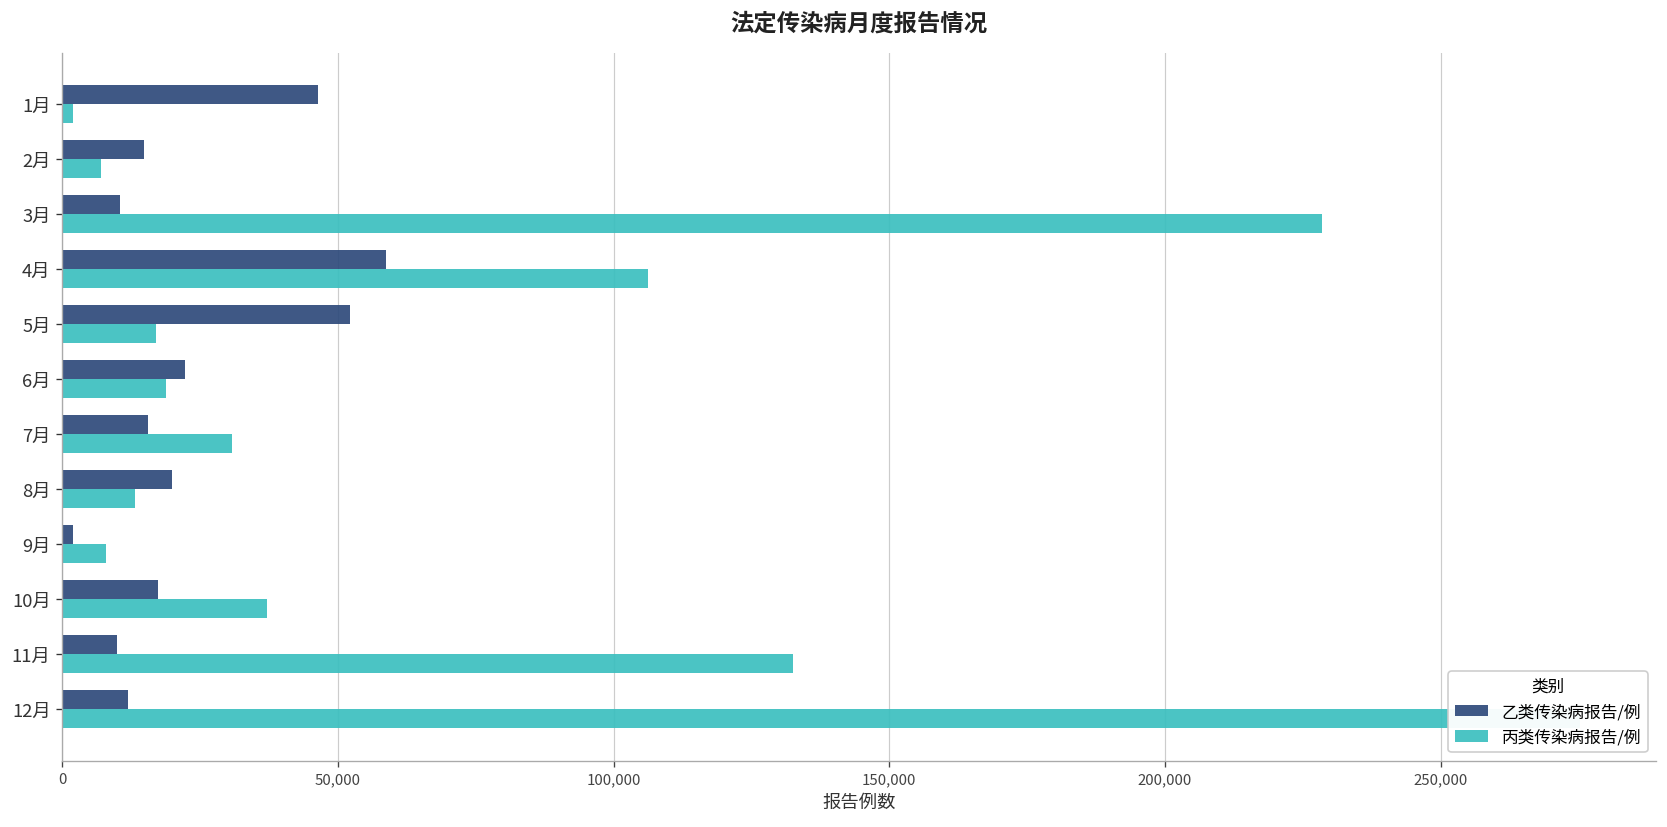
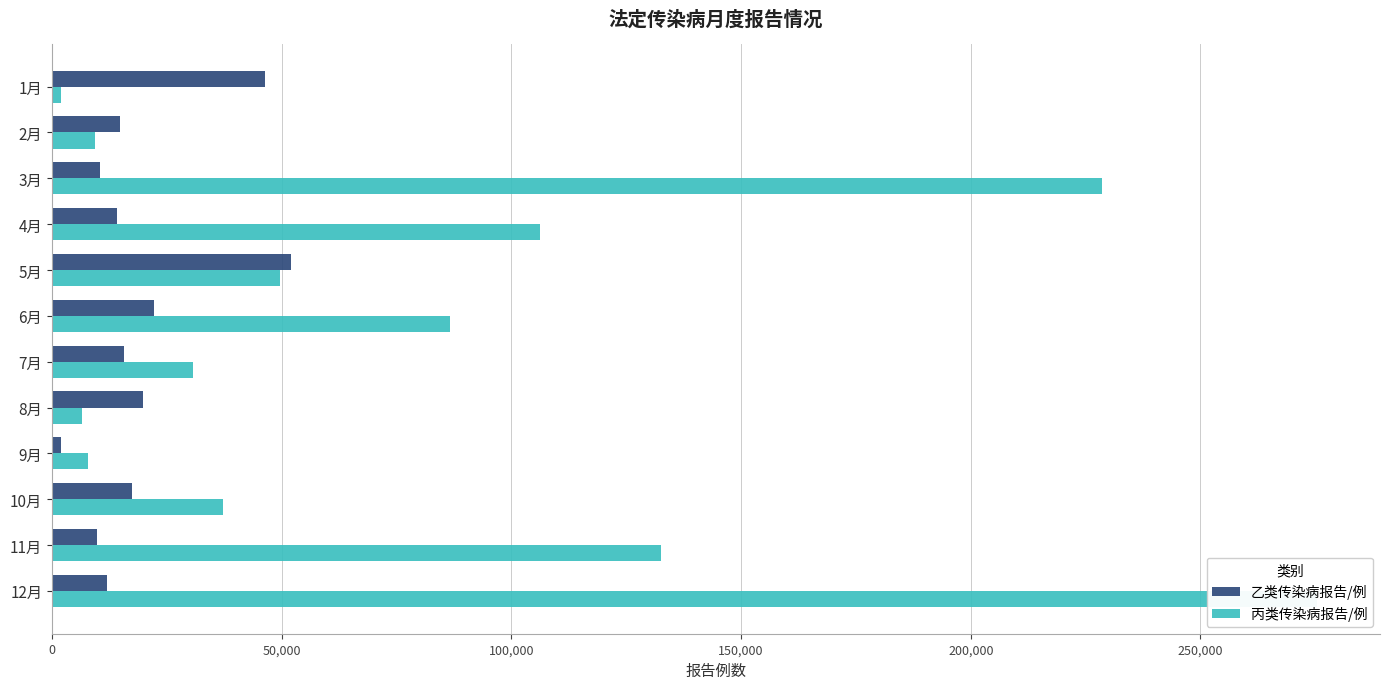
  {
    "乙类传染病报告/例": {
      "1月": "46,000",
      "2月": "15,000",
      "3月": "10,000",
-     "4月": "59,000",
+     "4月": "14,000",
      "5月": "52,000",
      "6月": "22,000",
      "7月": "16,000",
      "8月": "20,000",
      "9月": "2,000",
      "10月": "17,000",
      "11月": "10,000",
      "12月": "12,000"
    },
    "丙类传染病报告/例": {
      "1月": "2,000",
-     "2月": "7,000",
+     "2月": "9,000",
      "3月": "229,000",
      "4月": "106,000",
-     "5月": "17,000",
-     "6月": "19,000",
+     "5月": "50,000",
+     "6月": "87,000",
      "7月": "31,000",
-     "8月": "13,000",
+     "8月": "7,000",
      "9月": "8,000",
      "10月": "37,000",
      "11月": "133,000"
    }
  }
